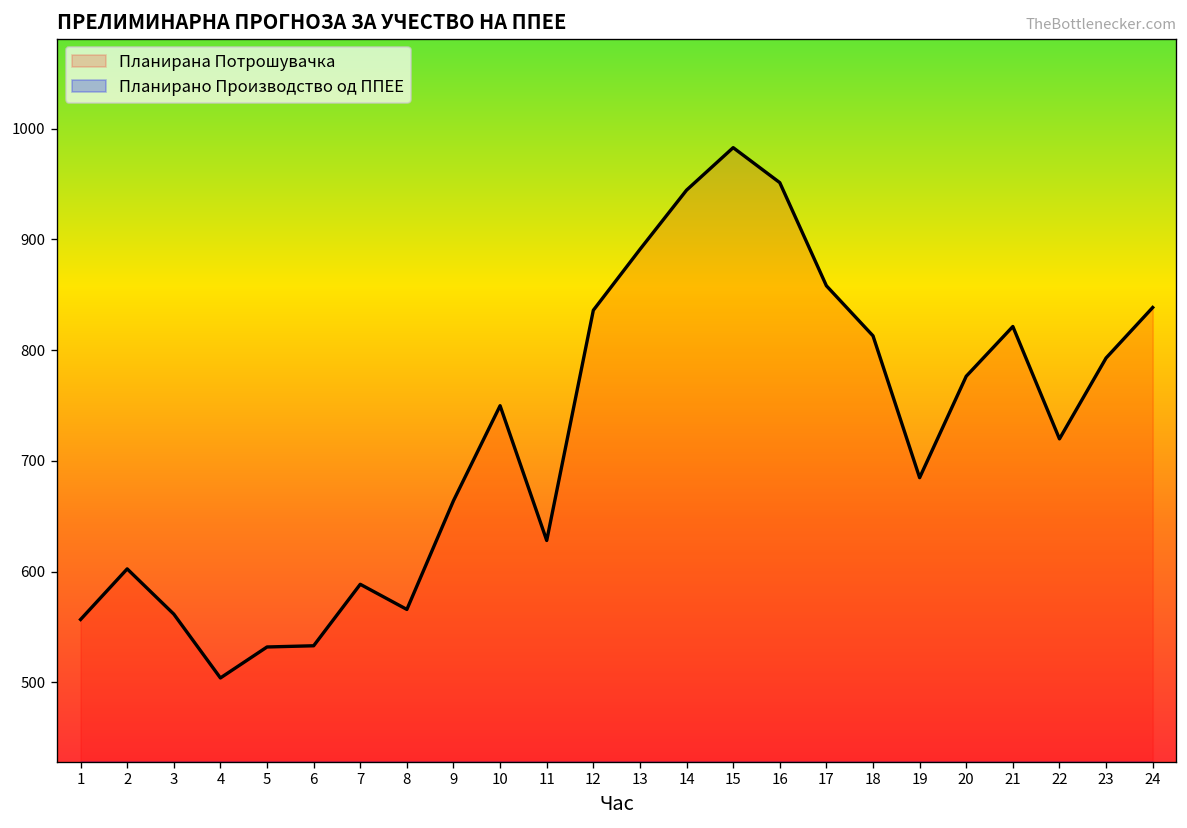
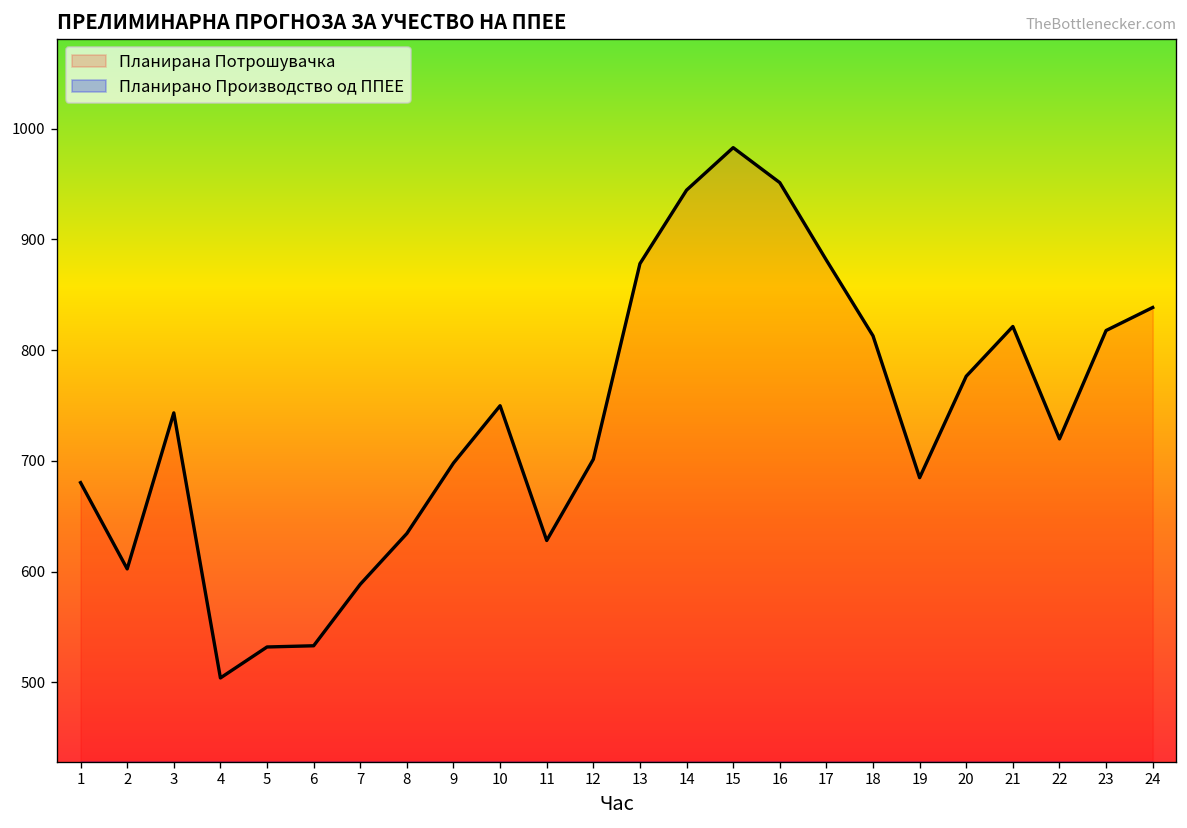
  {
    "Планирана Потрошувачка": {
-     "1": 560,
+     "1": 680,
      "2": 600,
-     "3": 560,
+     "3": 740,
      "4": 500,
      "5": 530,
      "6": 530,
      "7": 590,
-     "8": 570,
-     "9": 660,
+     "8": 630,
+     "9": 700,
      "10": 750,
      "11": 630,
-     "12": 840,
-     "13": 890,
+     "12": 700,
+     "13": 880,
      "14": 940,
      "15": 980,
      "16": 950,
-     "17": 860,
+     "17": 880,
      "18": 810,
      "19": 680,
      "20": 780,
      "21": 820,
      "22": 720,
-     "23": 790,
+     "23": 820,
      "24": 840
    }
  }
